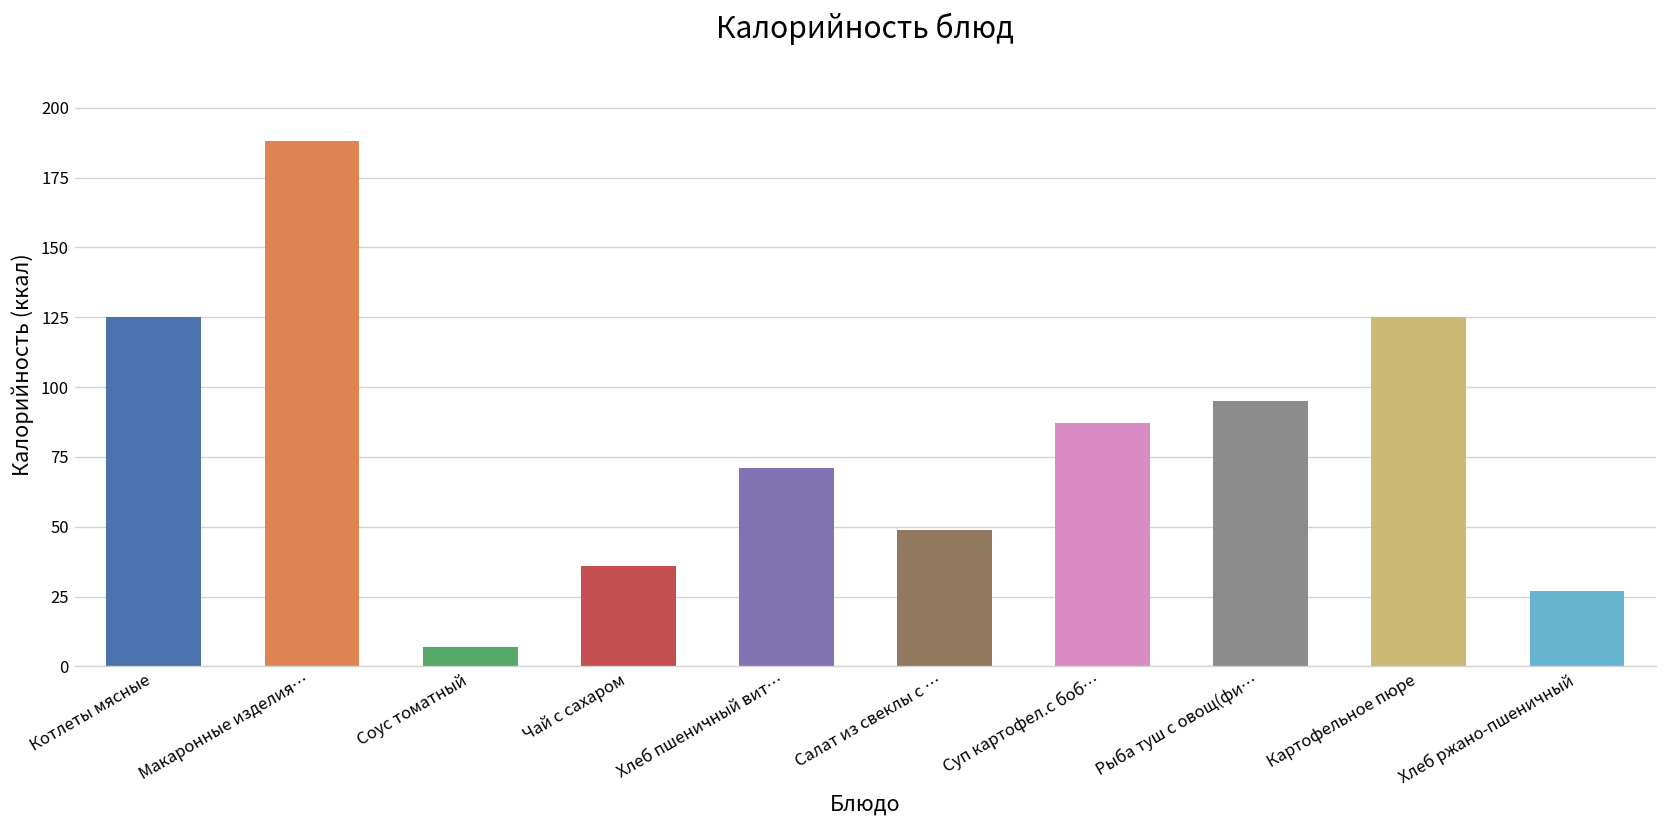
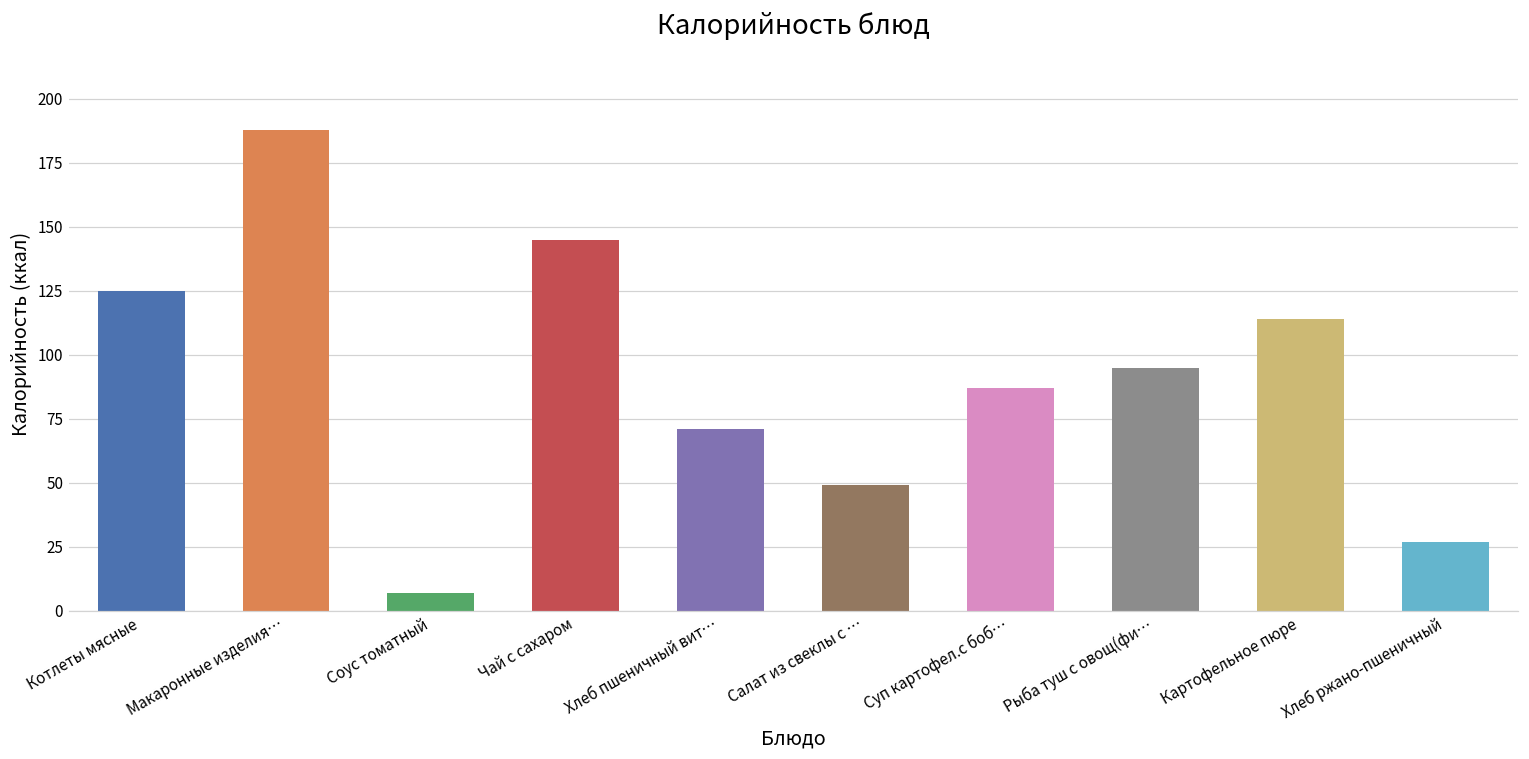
  {
    "Котлеты мясные": 125,
    "Макаронные изделия…": 188,
    "Соус томатный": 7,
-   "Чай с сахаром": 36,
+   "Чай с сахаром": 145,
    "Хлеб пшеничный вит…": 71,
    "Салат из свеклы с …": 49,
    "Суп картофел.с боб…": 87,
    "Рыба туш с овощ(фи…": 95,
-   "Картофельное пюре": 125,
+   "Картофельное пюре": 114,
    "Хлеб ржано-пшеничный": 27
  }
